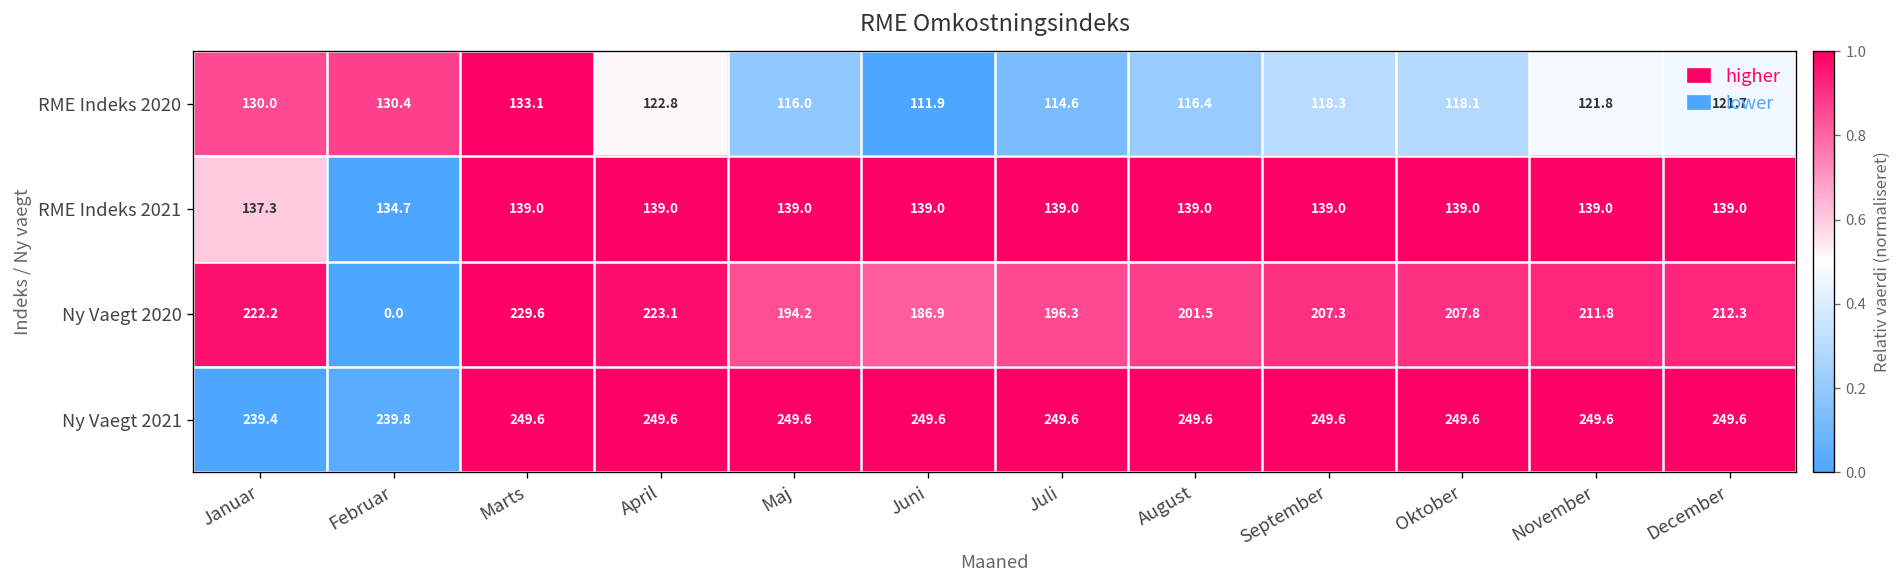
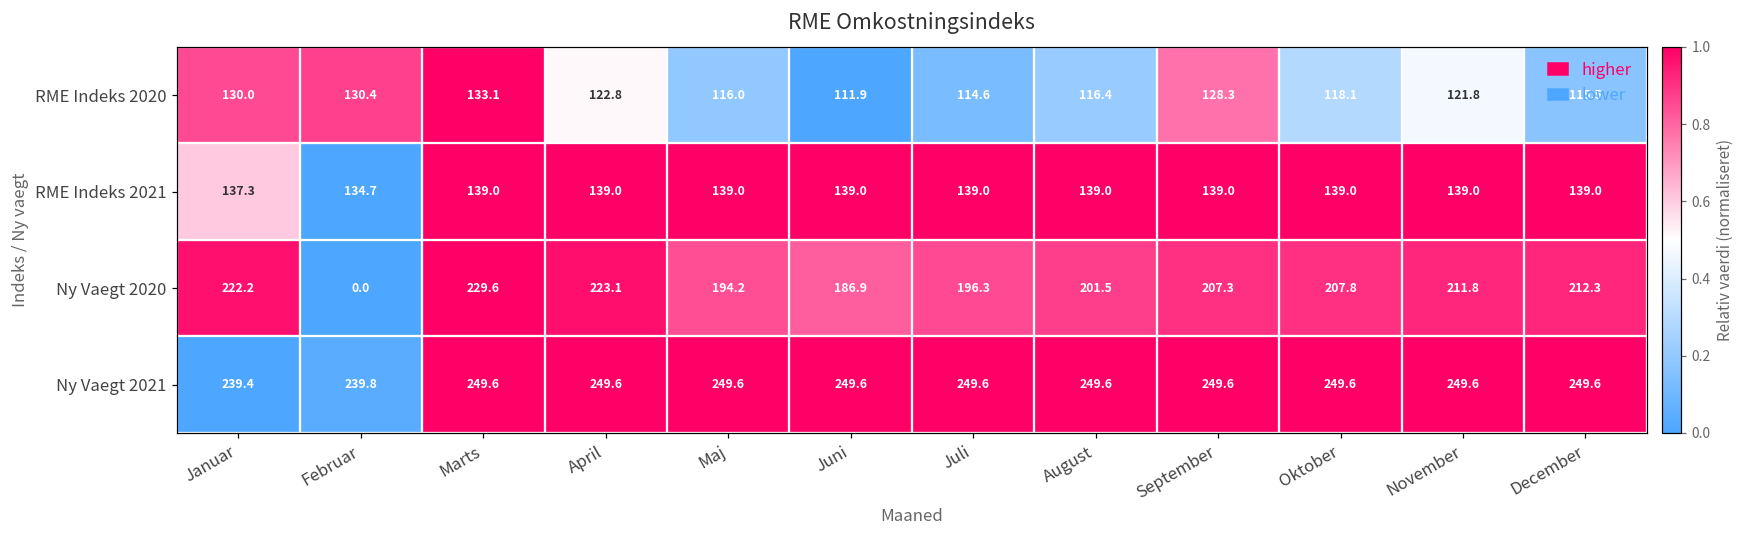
  {
    "RME Indeks 2020": {
      "Januar": 130.0,
      "Februar": 130.4,
      "Marts": 133.1,
      "April": 122.8,
      "Maj": 116.0,
      "Juni": 111.9,
      "Juli": 114.6,
      "August": 116.4,
-     "September": 118.3,
+     "September": 128.3,
      "Oktober": 118.1,
      "November": 121.8,
-     "December": 121.7
+     "December": 115.5
    },
    "RME Indeks 2021": {
      "Januar": 137.3,
      "Februar": 134.7,
      "Marts": 139.0,
      "April": 139.0,
      "Maj": 139.0,
      "Juni": 139.0,
      "Juli": 139.0,
      "August": 139.0,
      "September": 139.0,
      "Oktober": 139.0,
      "November": 139.0,
      "December": 139.0
    },
    "Ny Vaegt 2020": {
      "Januar": 222.2,
      "Februar": 0.0,
      "Marts": 229.6,
      "April": 223.1,
      "Maj": 194.2,
      "Juni": 186.9,
      "Juli": 196.3,
      "August": 201.5,
      "September": 207.3,
      "Oktober": 207.8,
      "November": 211.8,
      "December": 212.3
    },
    "Ny Vaegt 2021": {
      "Januar": 239.4,
      "Februar": 239.8,
      "Marts": 249.6,
      "April": 249.6,
      "Maj": 249.6,
      "Juni": 249.6,
      "Juli": 249.6,
      "August": 249.6,
      "September": 249.6,
      "Oktober": 249.6,
      "November": 249.6,
      "December": 249.6
    }
  }
